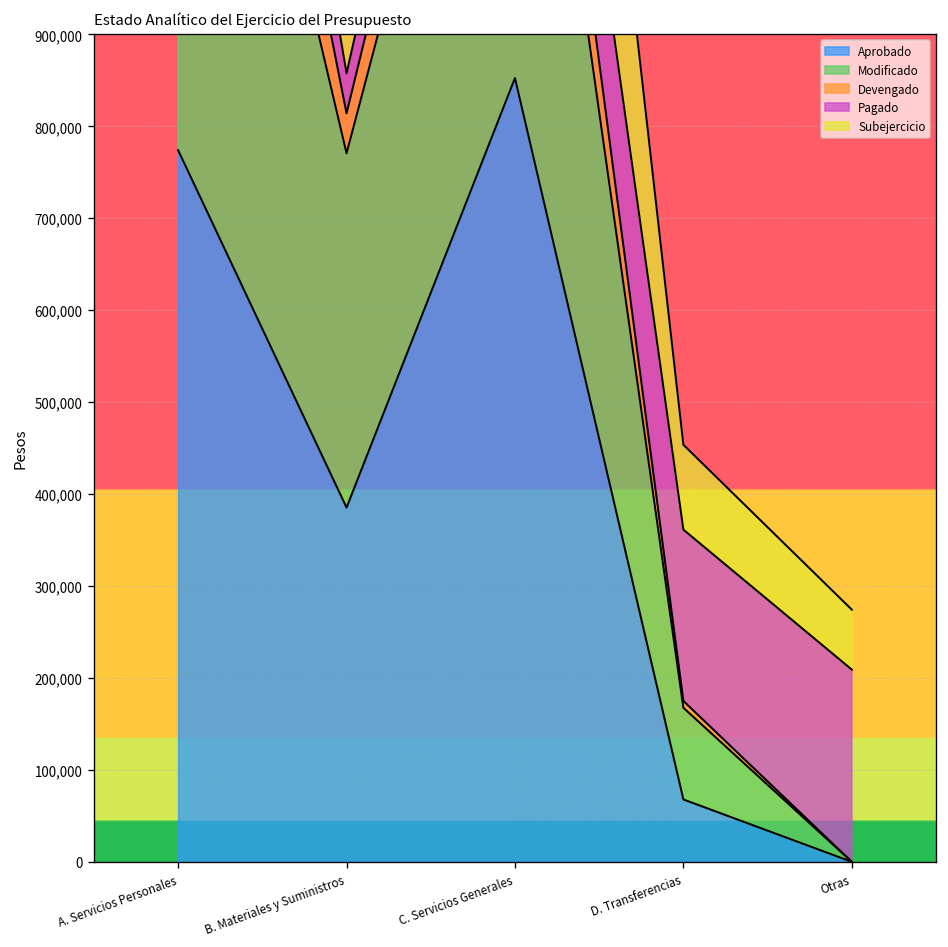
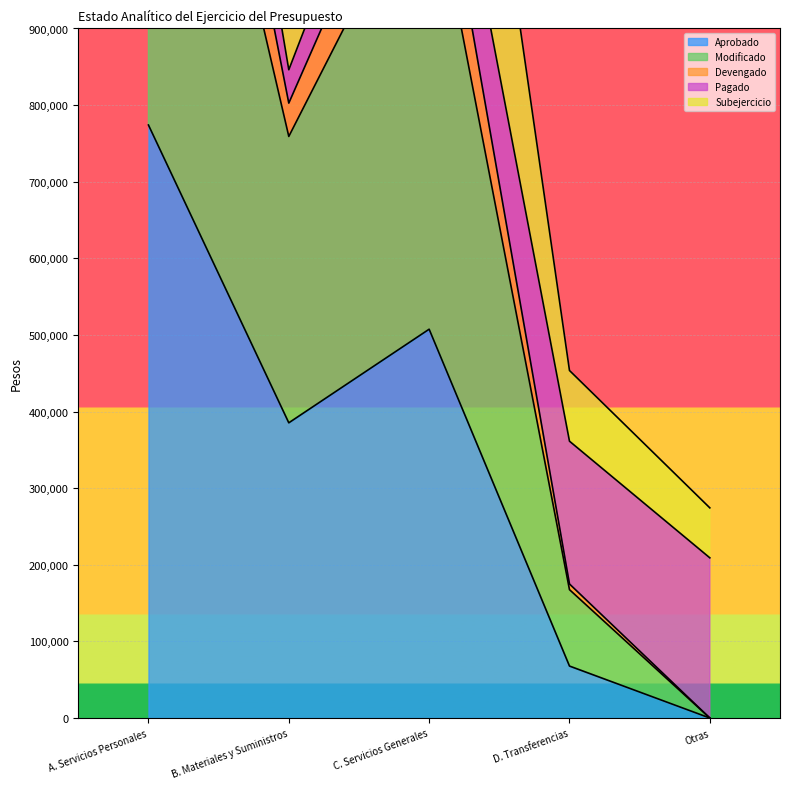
  {
    "Aprobado": {
      "A. Servicios Personales": "770,000",
      "B. Materiales y Suministros": "390,000",
-     "C. Servicios Generales": "850,000",
+     "C. Servicios Generales": "510,000",
      "D. Transferencias": "70,000"
    },
    "Modificado": {
-     "B. Materiales y Suministros": "390,000",
+     "B. Materiales y Suministros": "370,000",
      "D. Transferencias": "100,000"
    },
    "Devengado": {
      "B. Materiales y Suministros": "40,000",
      "D. Transferencias": "10,000"
    },
    "Pagado": {
      "B. Materiales y Suministros": "40,000",
      "D. Transferencias": "190,000",
      "Otras": "210,000"
    },
    "Subejercicio": {
      "D. Transferencias": "90,000",
      "Otras": "70,000"
    }
  }
